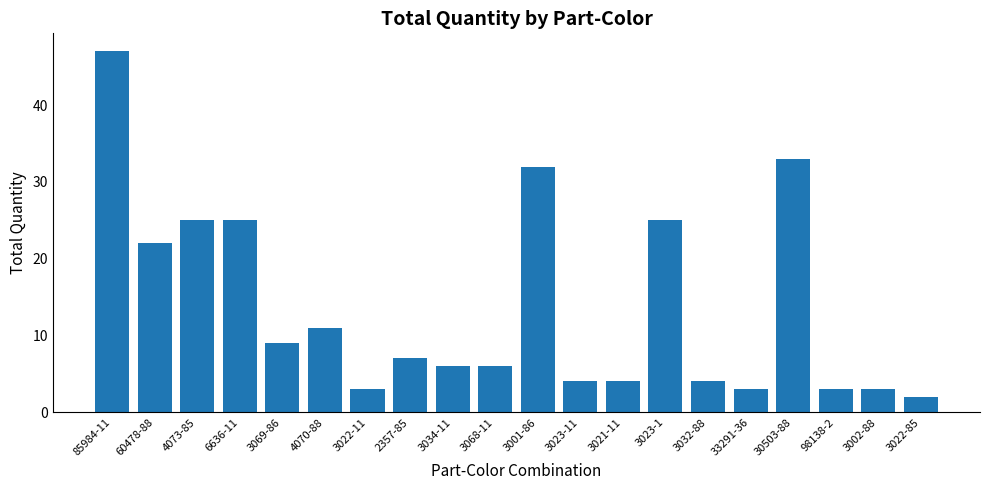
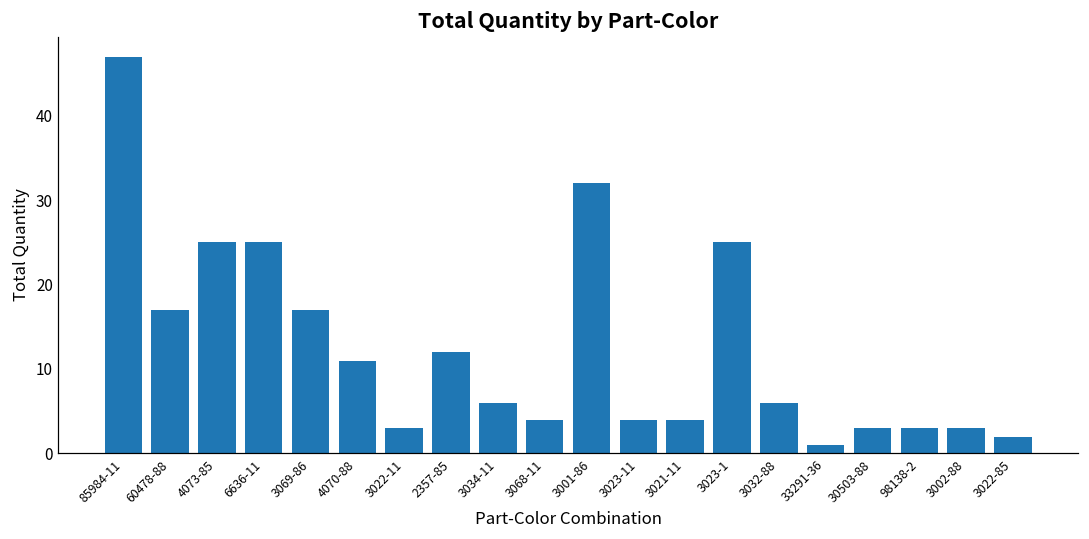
  {
    "85984-11": 47,
-   "60478-88": 22,
+   "60478-88": 17,
    "4073-85": 25,
    "6636-11": 25,
-   "3069-86": 9,
+   "3069-86": 17,
    "4070-88": 11,
    "3022-11": 3,
-   "2357-85": 7,
+   "2357-85": 12,
    "3034-11": 6,
-   "3068-11": 6,
+   "3068-11": 4,
    "3001-86": 32,
    "3023-11": 4,
    "3021-11": 4,
    "3023-1": 25,
-   "3032-88": 4,
-   "33291-36": 3,
-   "30503-88": 33,
+   "3032-88": 6,
+   "33291-36": 1,
+   "30503-88": 3,
    "98138-2": 3,
    "3002-88": 3,
    "3022-85": 2
  }
